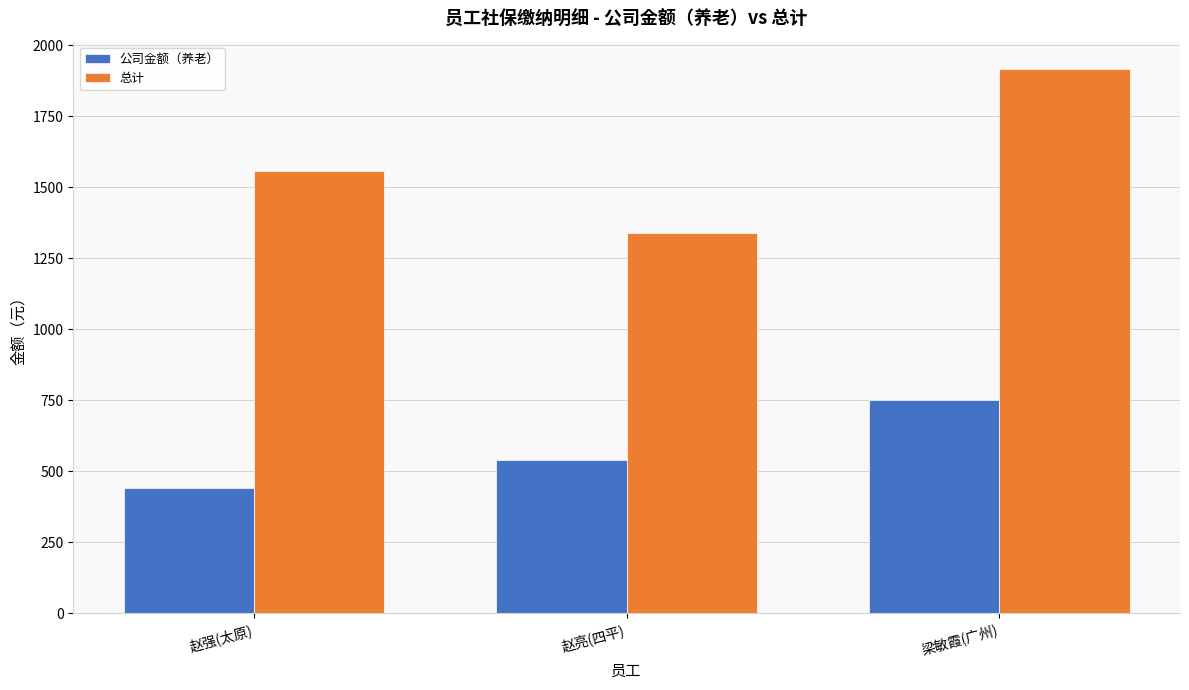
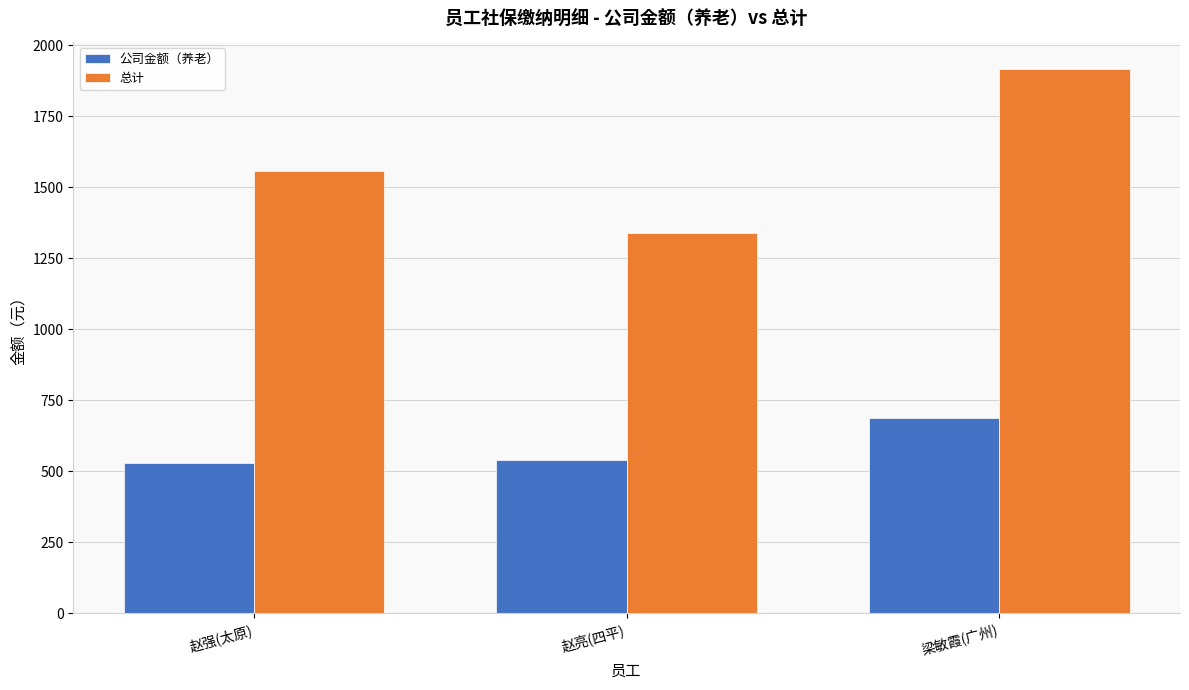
  {
    "公司金额（养老）": {
-     "赵强(太原)": 440,
+     "赵强(太原)": 530,
      "赵亮(四平)": 540,
-     "梁敏霞(广州)": 750
+     "梁敏霞(广州)": 690
    },
    "总计": {
      "赵强(太原)": 1560,
      "赵亮(四平)": 1340,
      "梁敏霞(广州)": 1920
    }
  }
